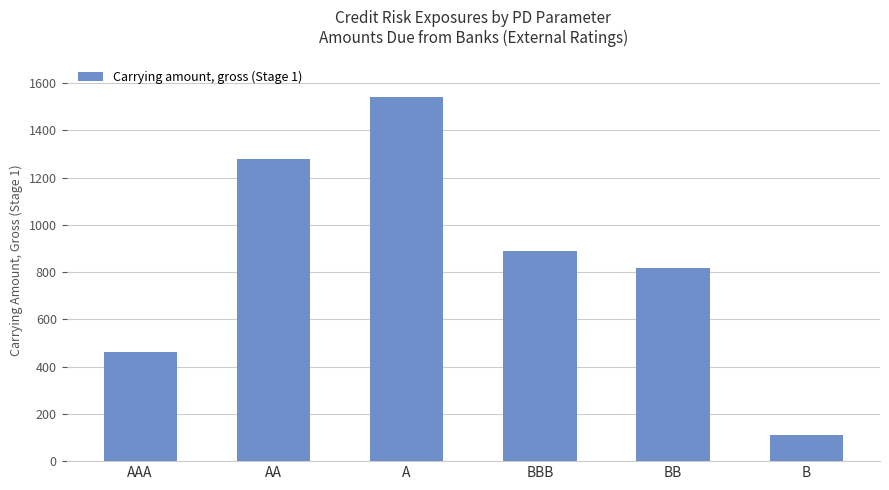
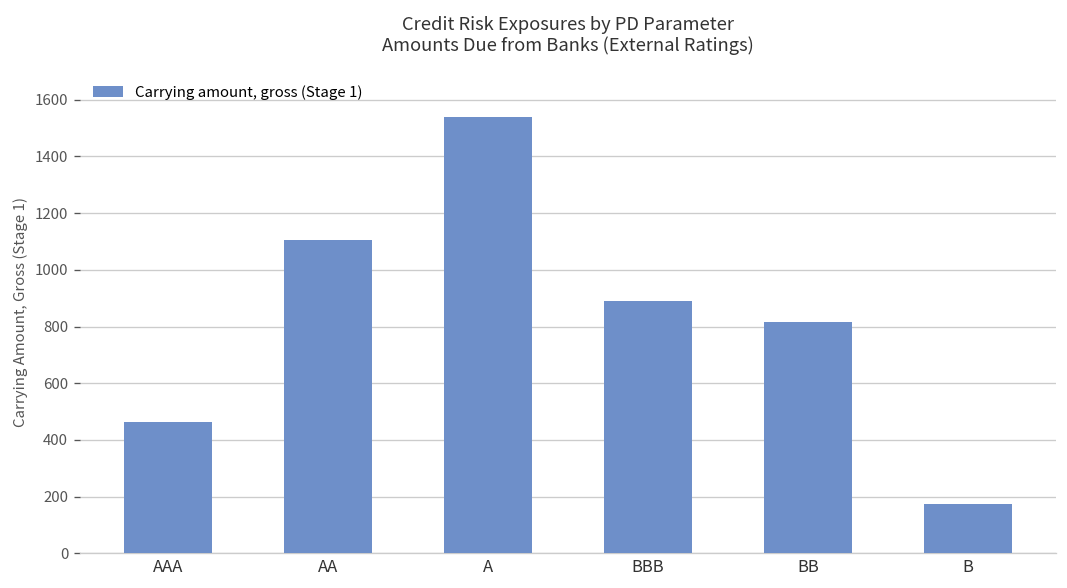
  {
    "AAA": 460,
-   "AA": 1280,
+   "AA": 1110,
    "A": 1540,
    "BBB": 890,
    "BB": 820,
-   "B": 110
+   "B": 170
  }
